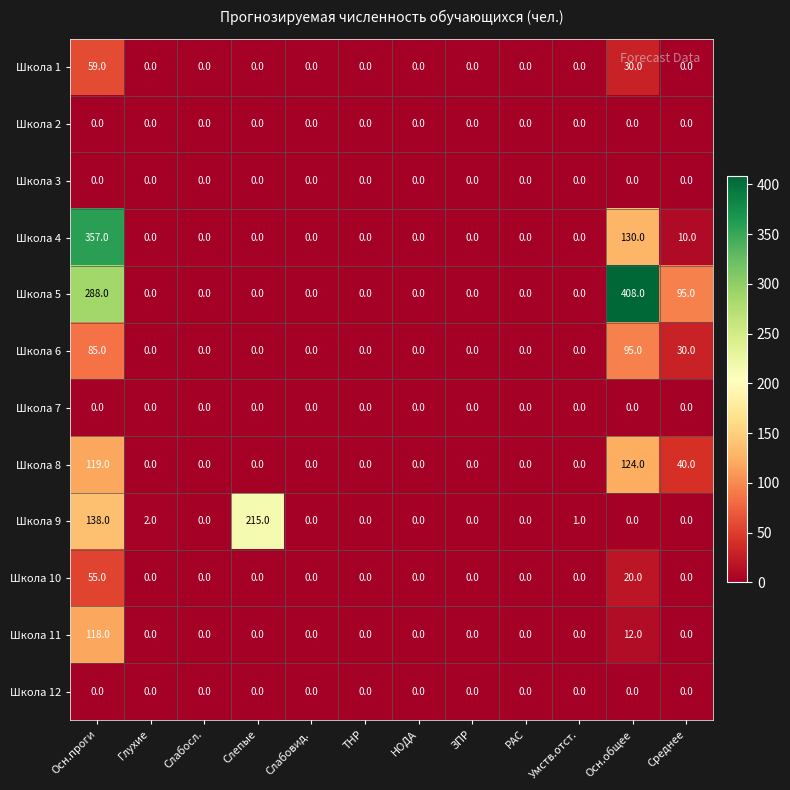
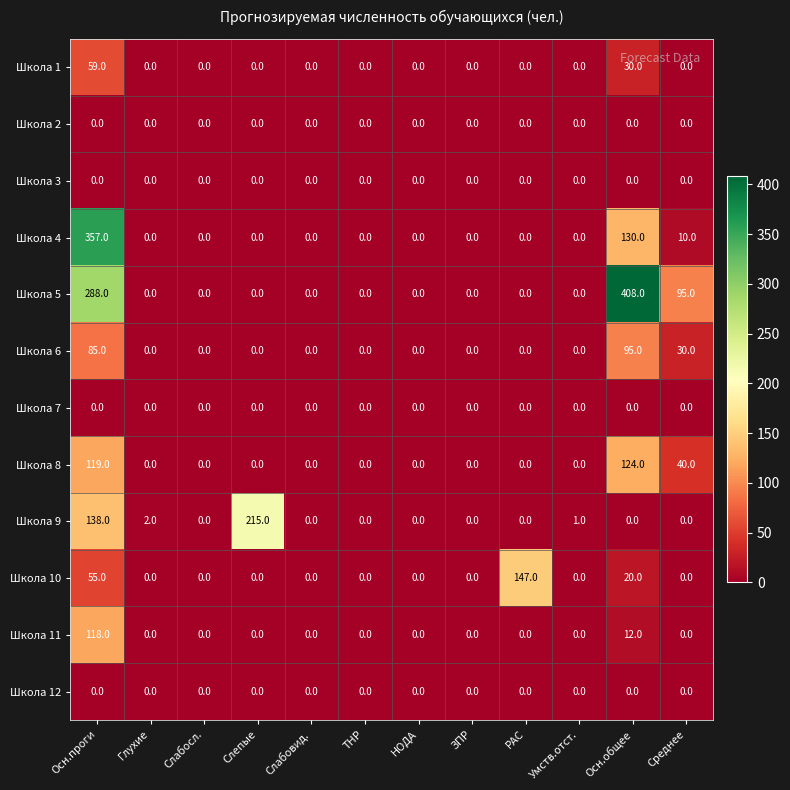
  {
    "Школа 1": {
      "Осн.проги": 59.0,
      "Глухие": 0.0,
      "Слабосл.": 0.0,
      "Слепые": 0.0,
      "Слабовид.": 0.0,
      "ТНР": 0.0,
      "НОДА": 0.0,
      "ЗПР": 0.0,
      "РАС": 0.0,
      "Умств.отст.": 0.0
    },
    "Школа 2": {
      "Осн.проги": 0.0,
      "Глухие": 0.0,
      "Слабосл.": 0.0,
      "Слепые": 0.0,
      "Слабовид.": 0.0,
      "ТНР": 0.0,
      "НОДА": 0.0,
      "ЗПР": 0.0,
      "РАС": 0.0,
      "Умств.отст.": 0.0,
      "Осн.общее": 0.0,
      "Среднее": 0.0
    },
    "Школа 3": {
      "Осн.проги": 0.0,
      "Глухие": 0.0,
      "Слабосл.": 0.0,
      "Слепые": 0.0,
      "Слабовид.": 0.0,
      "ТНР": 0.0,
      "НОДА": 0.0,
      "ЗПР": 0.0,
      "РАС": 0.0,
      "Умств.отст.": 0.0,
      "Осн.общее": 0.0,
      "Среднее": 0.0
    },
    "Школа 4": {
      "Осн.проги": 357.0,
      "Глухие": 0.0,
      "Слабосл.": 0.0,
      "Слепые": 0.0,
      "Слабовид.": 0.0,
      "ТНР": 0.0,
      "НОДА": 0.0,
      "ЗПР": 0.0,
      "РАС": 0.0,
      "Умств.отст.": 0.0,
      "Осн.общее": 130.0,
      "Среднее": 10.0
    },
    "Школа 5": {
      "Осн.проги": 288.0,
      "Глухие": 0.0,
      "Слабосл.": 0.0,
      "Слепые": 0.0,
      "Слабовид.": 0.0,
      "ТНР": 0.0,
      "НОДА": 0.0,
      "ЗПР": 0.0,
      "РАС": 0.0,
      "Умств.отст.": 0.0,
      "Осн.общее": 408.0,
      "Среднее": 95.0
    },
    "Школа 6": {
      "Осн.проги": 85.0,
      "Глухие": 0.0,
      "Слабосл.": 0.0,
      "Слепые": 0.0,
      "Слабовид.": 0.0,
      "ТНР": 0.0,
      "НОДА": 0.0,
      "ЗПР": 0.0,
      "РАС": 0.0,
      "Умств.отст.": 0.0,
      "Осн.общее": 95.0,
      "Среднее": 30.0
    },
    "Школа 7": {
      "Осн.проги": 0.0,
      "Глухие": 0.0,
      "Слабосл.": 0.0,
      "Слепые": 0.0,
      "Слабовид.": 0.0,
      "ТНР": 0.0,
      "НОДА": 0.0,
      "ЗПР": 0.0,
      "РАС": 0.0,
      "Умств.отст.": 0.0,
      "Осн.общее": 0.0,
      "Среднее": 0.0
    },
    "Школа 8": {
      "Осн.проги": 119.0,
      "Глухие": 0.0,
      "Слабосл.": 0.0,
      "Слепые": 0.0,
      "Слабовид.": 0.0,
      "ТНР": 0.0,
      "НОДА": 0.0,
      "ЗПР": 0.0,
      "РАС": 0.0,
      "Умств.отст.": 0.0,
      "Осн.общее": 124.0,
      "Среднее": 40.0
    },
    "Школа 9": {
      "Осн.проги": 138.0,
      "Глухие": 2.0,
      "Слабосл.": 0.0,
      "Слепые": 215.0,
      "Слабовид.": 0.0,
      "ТНР": 0.0,
      "НОДА": 0.0,
      "ЗПР": 0.0,
      "РАС": 0.0,
      "Умств.отст.": 1.0,
      "Осн.общее": 0.0,
      "Среднее": 0.0
    },
    "Школа 10": {
      "Осн.проги": 55.0,
      "Глухие": 0.0,
      "Слабосл.": 0.0,
      "Слепые": 0.0,
      "Слабовид.": 0.0,
      "ТНР": 0.0,
      "НОДА": 0.0,
      "ЗПР": 0.0,
-     "РАС": 0.0,
+     "РАС": 147.0,
      "Умств.отст.": 0.0,
      "Осн.общее": 20.0,
      "Среднее": 0.0
    },
    "Школа 11": {
      "Осн.проги": 118.0,
      "Глухие": 0.0,
      "Слабосл.": 0.0,
      "Слепые": 0.0,
      "Слабовид.": 0.0,
      "ТНР": 0.0,
      "НОДА": 0.0,
      "ЗПР": 0.0,
      "РАС": 0.0,
      "Умств.отст.": 0.0,
      "Осн.общее": 12.0,
      "Среднее": 0.0
    },
    "Школа 12": {
      "Осн.проги": 0.0,
      "Глухие": 0.0,
      "Слабосл.": 0.0,
      "Слепые": 0.0,
      "Слабовид.": 0.0,
      "ТНР": 0.0,
      "НОДА": 0.0,
      "ЗПР": 0.0,
      "РАС": 0.0,
      "Умств.отст.": 0.0,
      "Осн.общее": 0.0,
      "Среднее": 0.0
    }
  }
